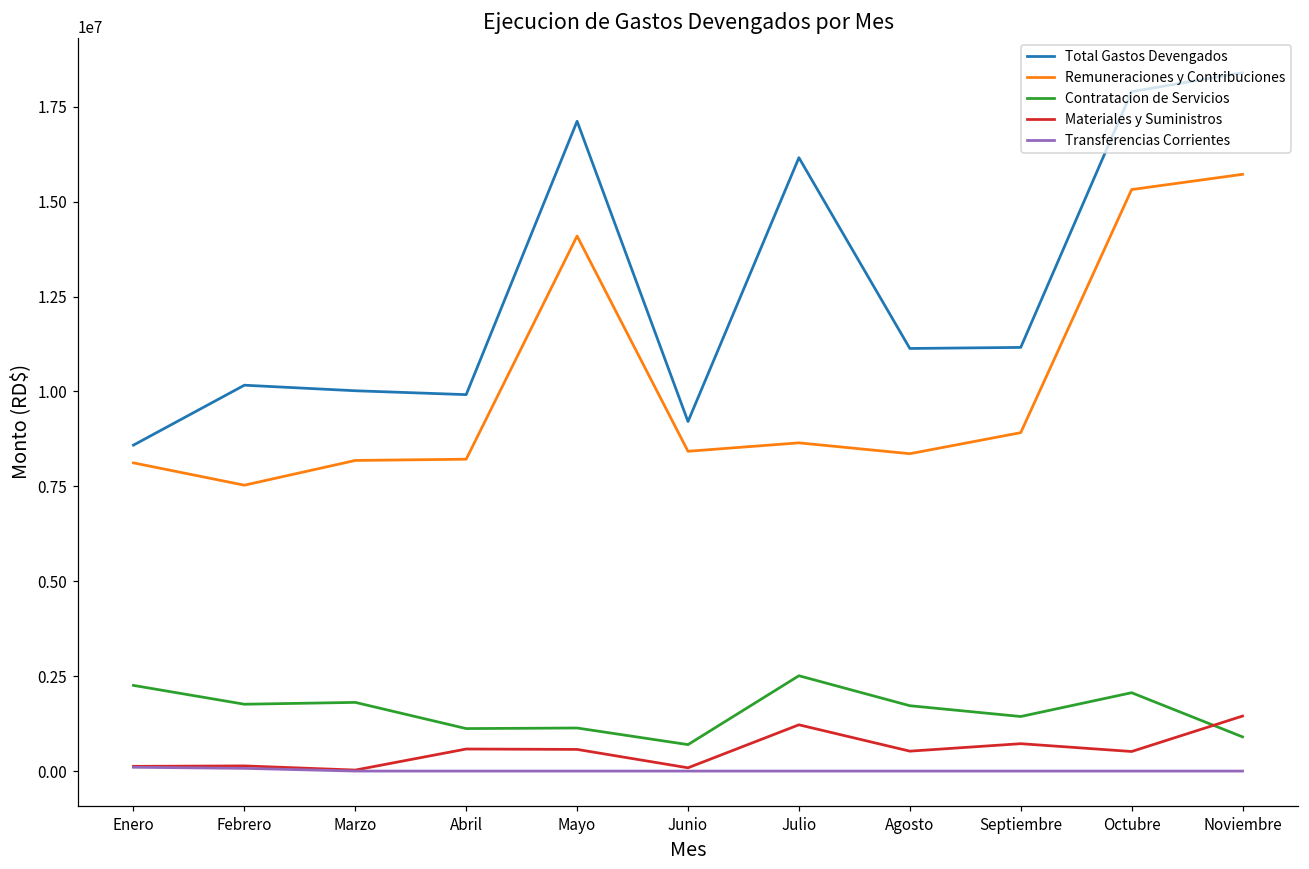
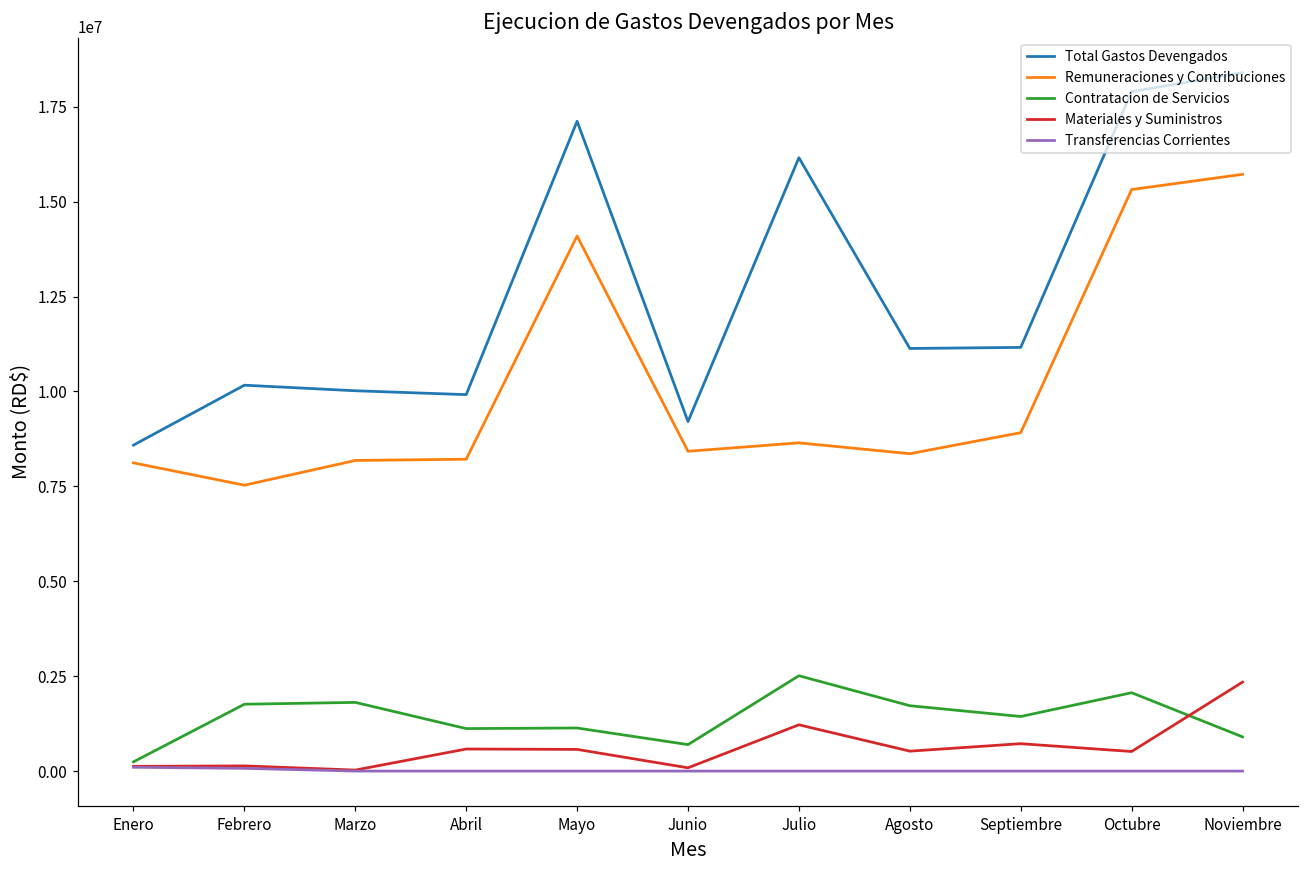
  {
    "Total Gastos Devengados": {
      "Enero": 8600000,
      "Febrero": 10200000,
      "Marzo": 10000000,
      "Abril": 9900000,
      "Mayo": 17100000,
      "Junio": 9200000,
      "Julio": 16200000,
      "Agosto": 11100000,
      "Septiembre": 11200000
    },
    "Remuneraciones y Contribuciones": {
      "Enero": 8100000,
      "Febrero": 7500000,
      "Marzo": 8200000,
      "Abril": 8200000,
      "Mayo": 14100000,
      "Junio": 8400000,
      "Julio": 8600000,
      "Agosto": 8400000,
      "Septiembre": 8900000,
      "Octubre": 15300000,
      "Noviembre": 15700000
    },
    "Contratacion de Servicios": {
-     "Enero": 2300000,
+     "Enero": 200000,
      "Febrero": 1800000,
      "Marzo": 1800000,
      "Abril": 1100000,
      "Mayo": 1100000,
      "Junio": 700000,
      "Julio": 2500000,
      "Agosto": 1700000,
      "Septiembre": 1400000,
      "Octubre": 2100000,
      "Noviembre": 900000
    },
    "Materiales y Suministros": {
      "Abril": 600000,
      "Mayo": 600000,
      "Junio": 100000,
      "Julio": 1200000,
      "Agosto": 500000,
      "Septiembre": 700000,
      "Octubre": 500000,
-     "Noviembre": 1400000
+     "Noviembre": 2300000
    },
    "Transferencias Corrientes": {
      "Abril": 0,
      "Mayo": 0,
      "Junio": 0,
      "Julio": 0,
      "Agosto": 0,
      "Septiembre": 0,
      "Octubre": 0,
      "Noviembre": 0
    }
  }
